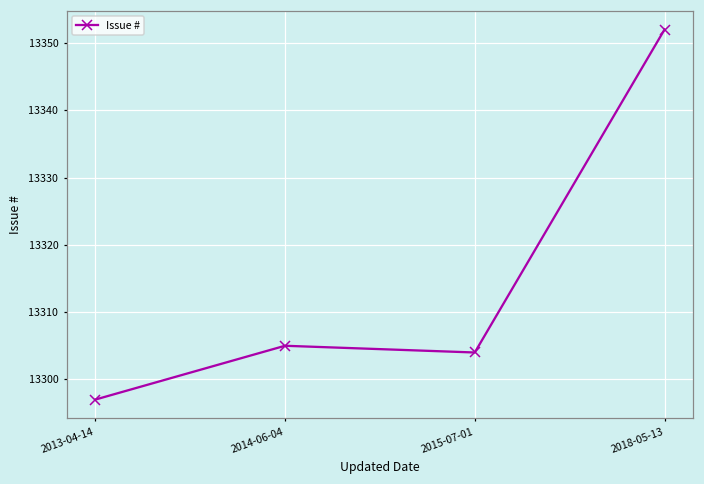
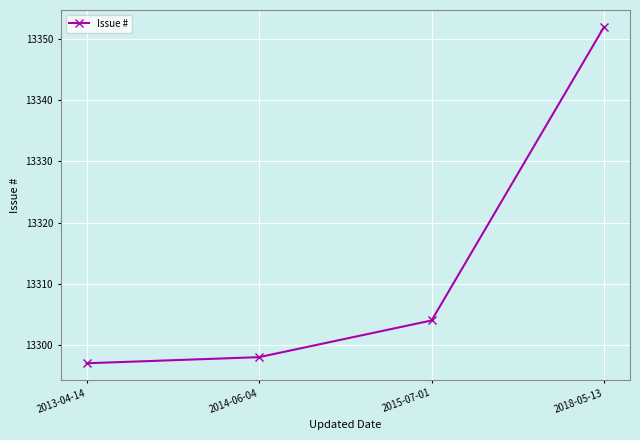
  {
    "2013-04-14": 13297,
-   "2014-06-04": 13305,
+   "2014-06-04": 13298,
    "2015-07-01": 13304,
    "2018-05-13": 13352
  }
